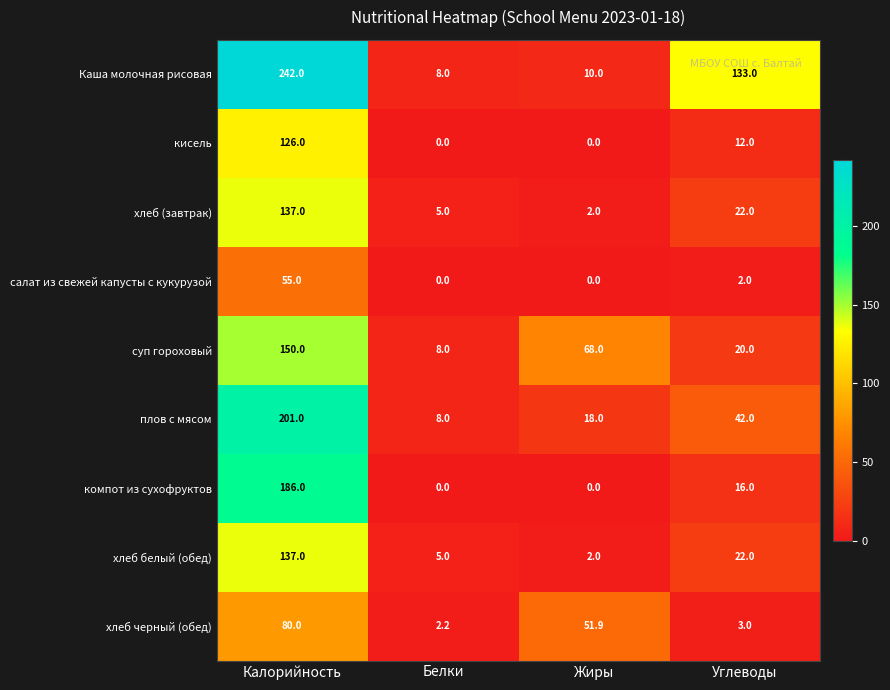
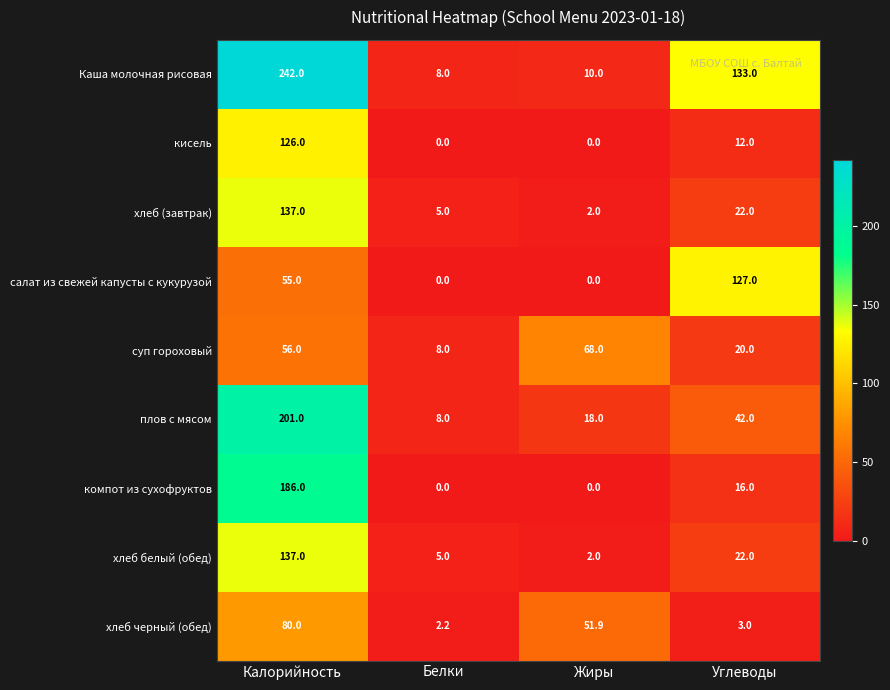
  {
    "Каша молочная рисовая": {
      "Калорийность": 242.0,
      "Белки": 8.0,
      "Жиры": 10.0
    },
    "кисель": {
      "Калорийность": 126.0,
      "Белки": 0.0,
      "Жиры": 0.0,
      "Углеводы": 12.0
    },
    "хлеб (завтрак)": {
      "Калорийность": 137.0,
      "Белки": 5.0,
      "Жиры": 2.0,
      "Углеводы": 22.0
    },
    "салат из свежей капусты с кукурузой": {
      "Калорийность": 55.0,
      "Белки": 0.0,
      "Жиры": 0.0,
-     "Углеводы": 2.0
+     "Углеводы": 127.0
    },
    "суп гороховый": {
-     "Калорийность": 150.0,
+     "Калорийность": 56.0,
      "Белки": 8.0,
      "Жиры": 68.0,
      "Углеводы": 20.0
    },
    "плов с мясом": {
      "Калорийность": 201.0,
      "Белки": 8.0,
      "Жиры": 18.0,
      "Углеводы": 42.0
    },
    "компот из сухофруктов": {
      "Калорийность": 186.0,
      "Белки": 0.0,
      "Жиры": 0.0,
      "Углеводы": 16.0
    },
    "хлеб белый (обед)": {
      "Калорийность": 137.0,
      "Белки": 5.0,
      "Жиры": 2.0,
      "Углеводы": 22.0
    },
    "хлеб черный (обед)": {
      "Калорийность": 80.0,
      "Белки": 2.2,
      "Жиры": 51.9,
      "Углеводы": 3.0
    }
  }
